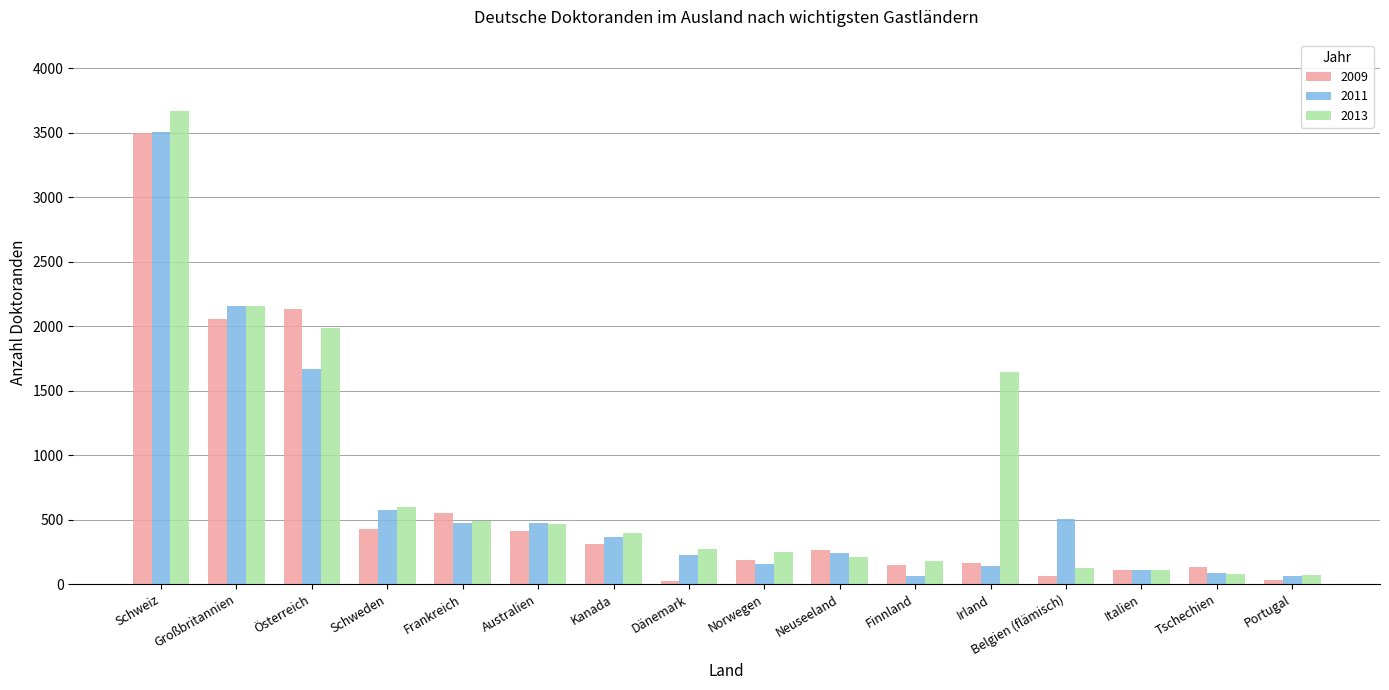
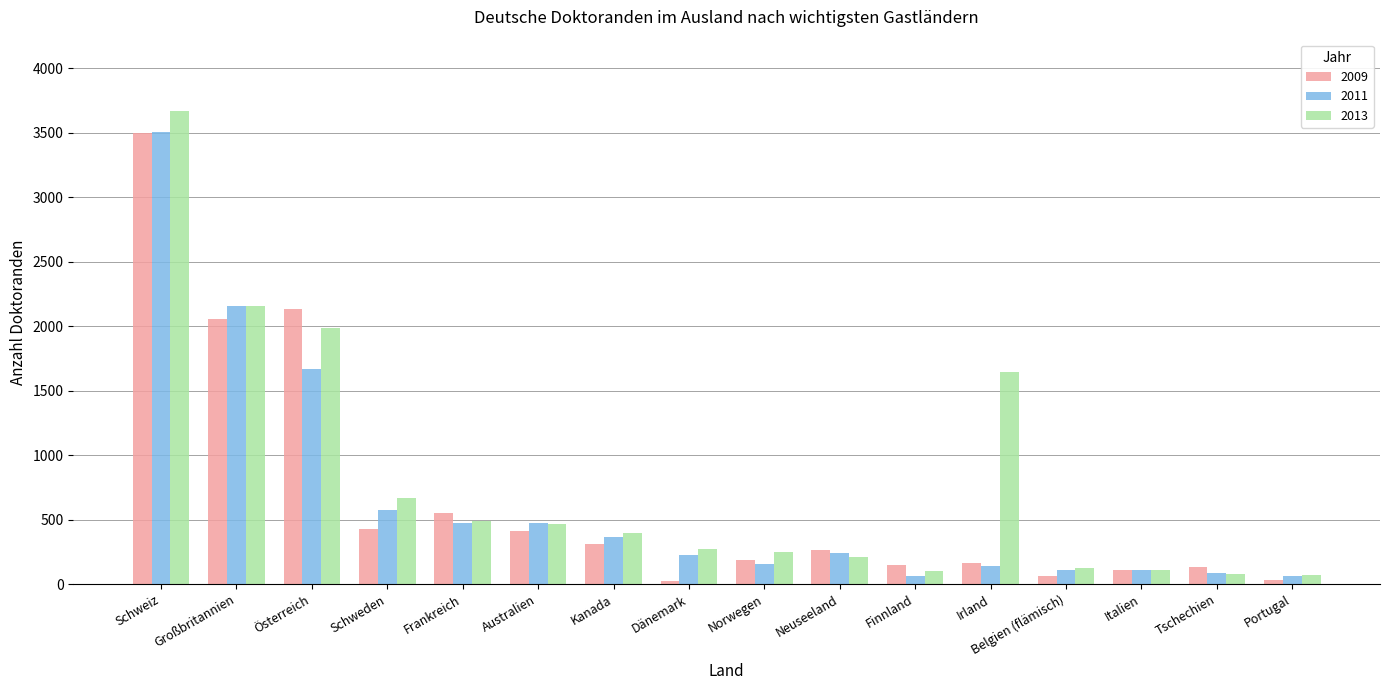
  {
    "2009": {
      "Schweiz": 3500,
      "Großbritannien": 2060,
      "Österreich": 2130,
      "Schweden": 430,
      "Frankreich": 550,
      "Australien": 410,
      "Kanada": 310,
      "Dänemark": 20,
      "Norwegen": 190,
      "Neuseeland": 270,
      "Finnland": 150,
      "Irland": 160,
      "Belgien (flämisch)": 60,
      "Italien": 110,
      "Tschechien": 130,
      "Portugal": 30
    },
    "2011": {
      "Schweiz": 3510,
      "Großbritannien": 2160,
      "Österreich": 1670,
      "Schweden": 580,
      "Frankreich": 480,
      "Australien": 470,
      "Kanada": 360,
      "Dänemark": 230,
      "Norwegen": 160,
      "Neuseeland": 240,
      "Finnland": 70,
      "Irland": 140,
-     "Belgien (flämisch)": 500,
+     "Belgien (flämisch)": 110,
      "Italien": 110,
      "Tschechien": 90,
      "Portugal": 60
    },
    "2013": {
      "Schweiz": 3670,
      "Großbritannien": 2160,
      "Österreich": 1990,
-     "Schweden": 600,
+     "Schweden": 670,
      "Frankreich": 490,
      "Australien": 470,
      "Kanada": 390,
      "Dänemark": 280,
      "Norwegen": 250,
      "Neuseeland": 210,
-     "Finnland": 180,
+     "Finnland": 110,
      "Irland": 1650,
      "Belgien (flämisch)": 120,
      "Italien": 110,
      "Tschechien": 80,
      "Portugal": 70
    }
  }
